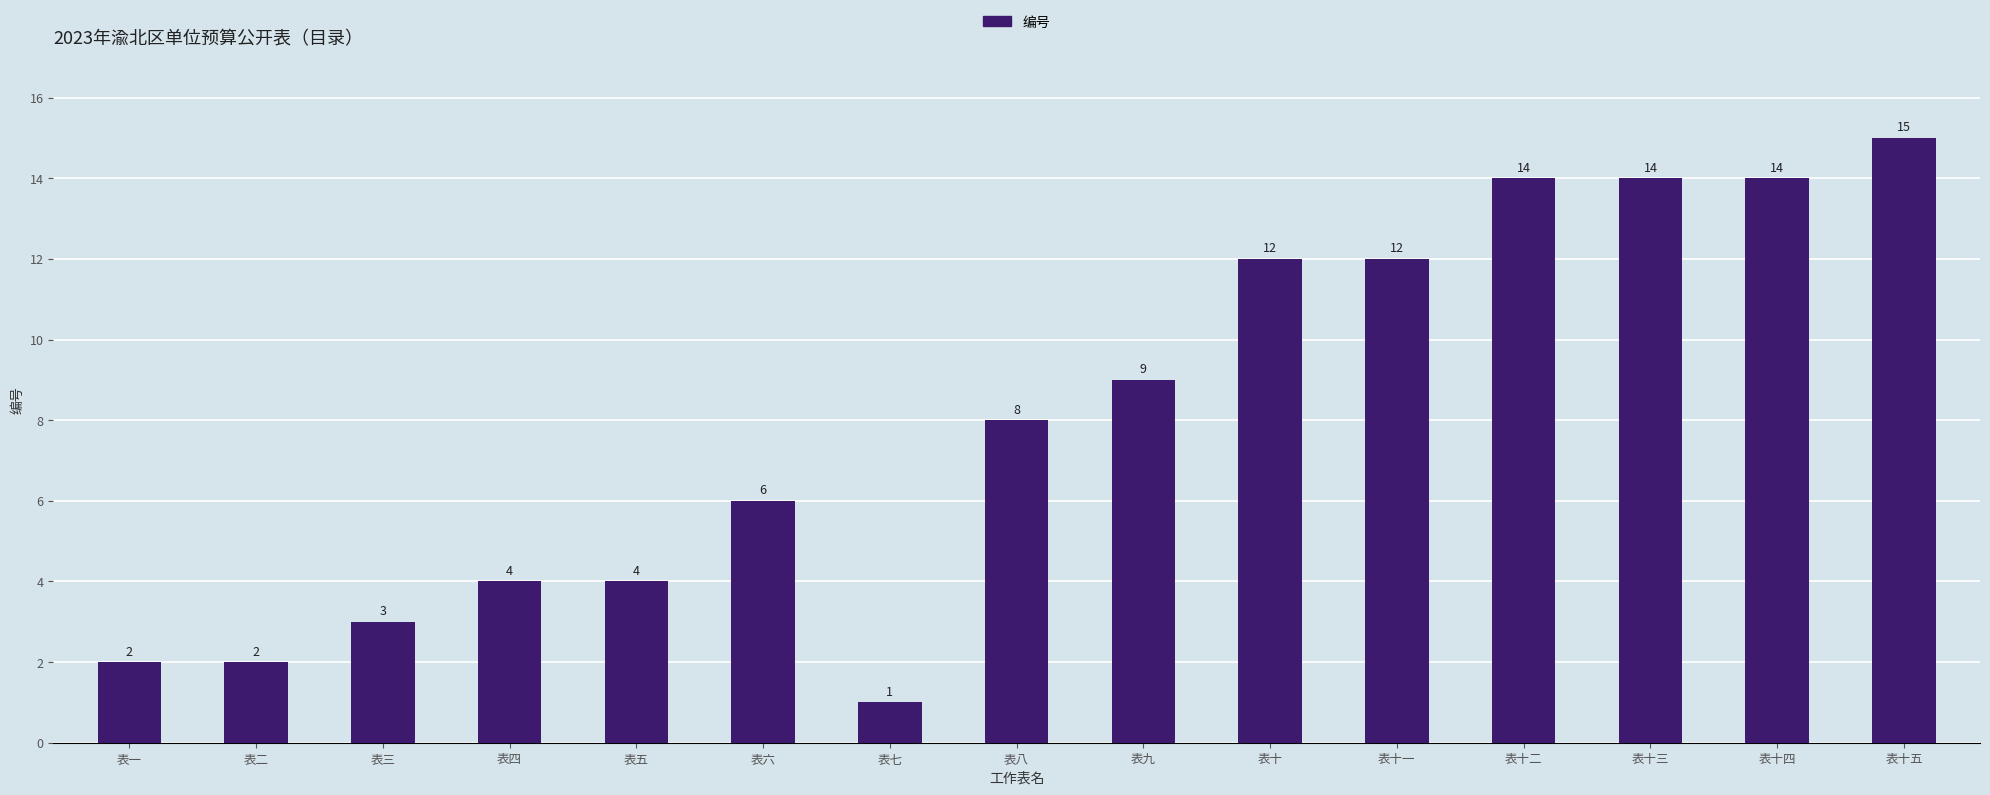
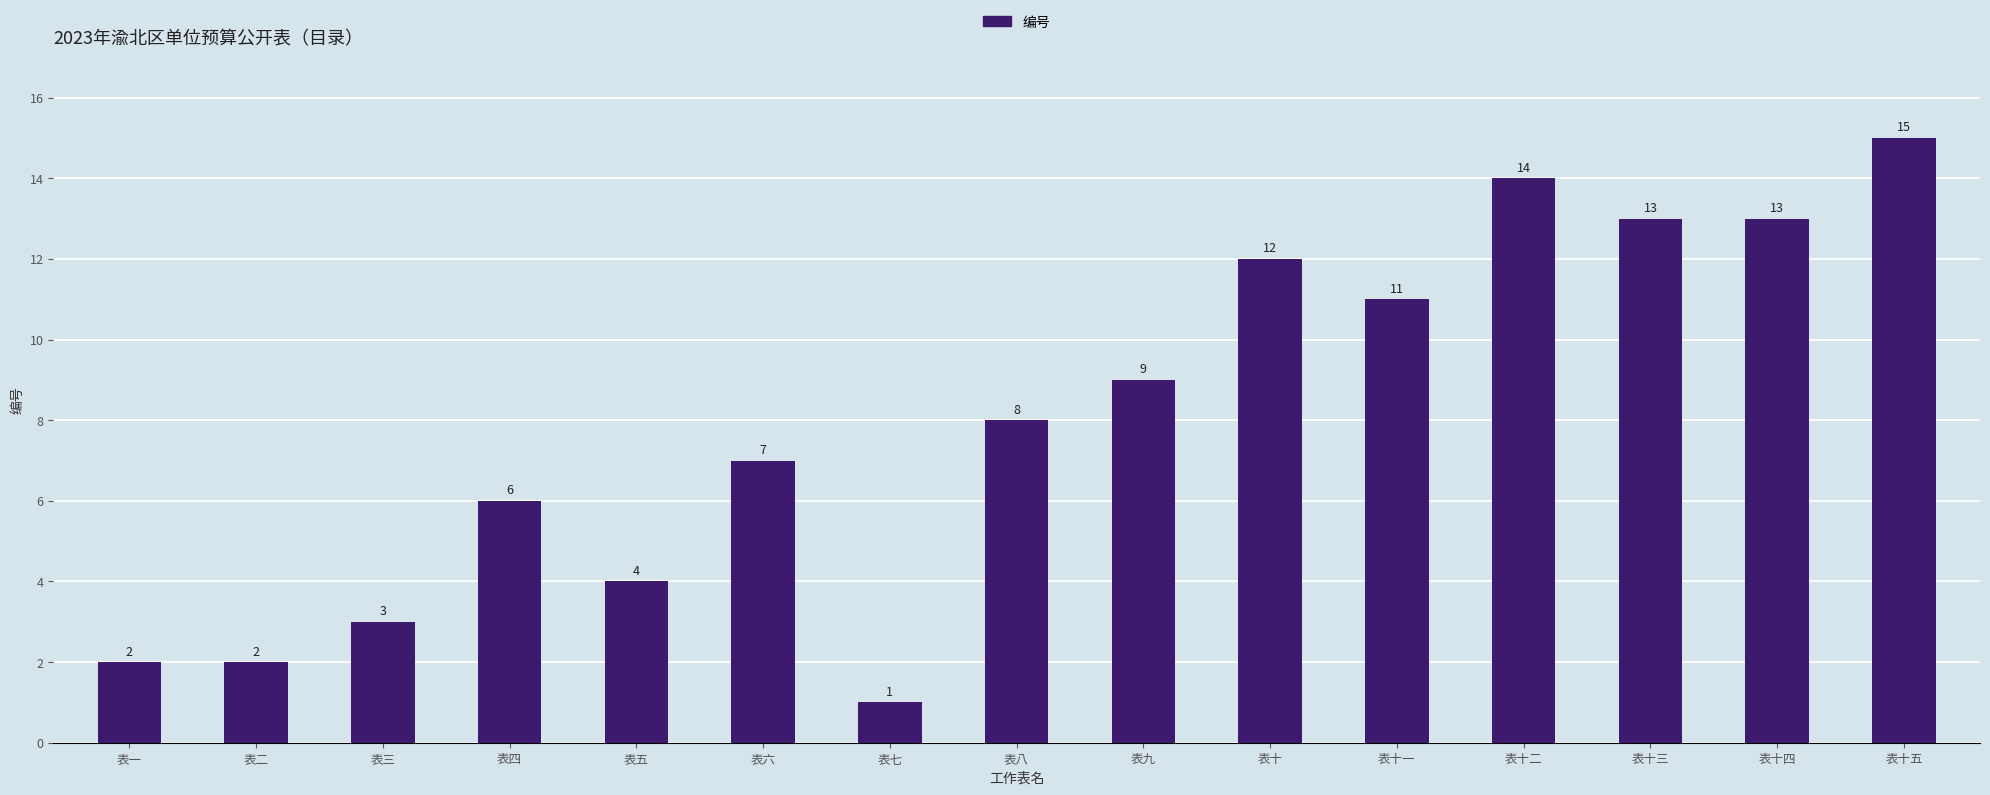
  {
    "表一": 2,
    "表二": 2,
    "表三": 3,
-   "表四": 4,
+   "表四": 6,
    "表五": 4,
-   "表六": 6,
+   "表六": 7,
    "表七": 1,
    "表八": 8,
    "表九": 9,
    "表十": 12,
-   "表十一": 12,
+   "表十一": 11,
    "表十二": 14,
-   "表十三": 14,
-   "表十四": 14,
+   "表十三": 13,
+   "表十四": 13,
    "表十五": 15
  }
